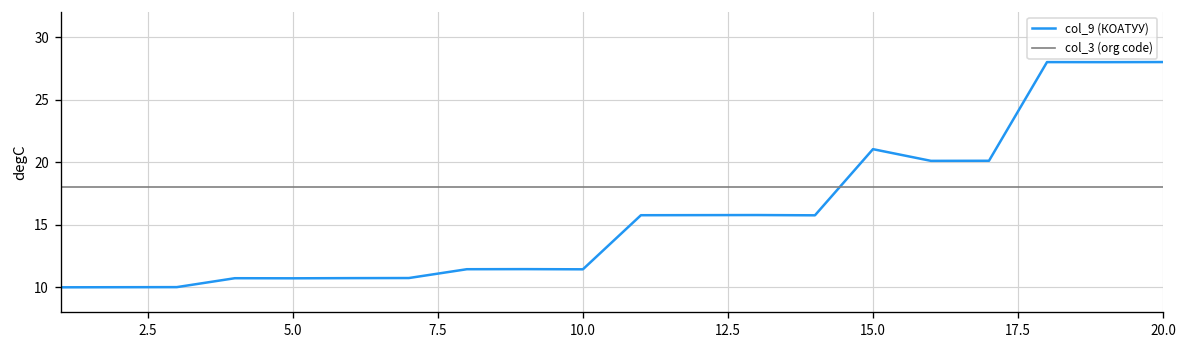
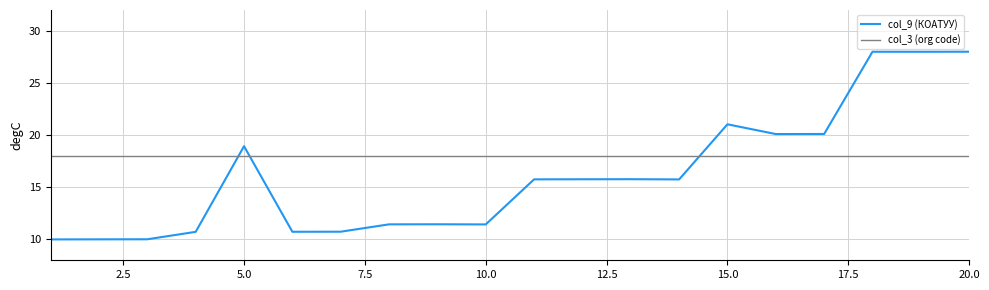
  {
    "col_9 (КОАТУУ)": {
-     "5.0": 10.7,
+     "5.0": 18.9,
      "10.0": 11.4,
      "15.0": 21.0,
      "20.0": 28.0
    },
    "col_3 (org code)": {
      "5.0": 18.0,
      "10.0": 18.0,
      "15.0": 18.0,
      "20.0": 18.0
    }
  }
